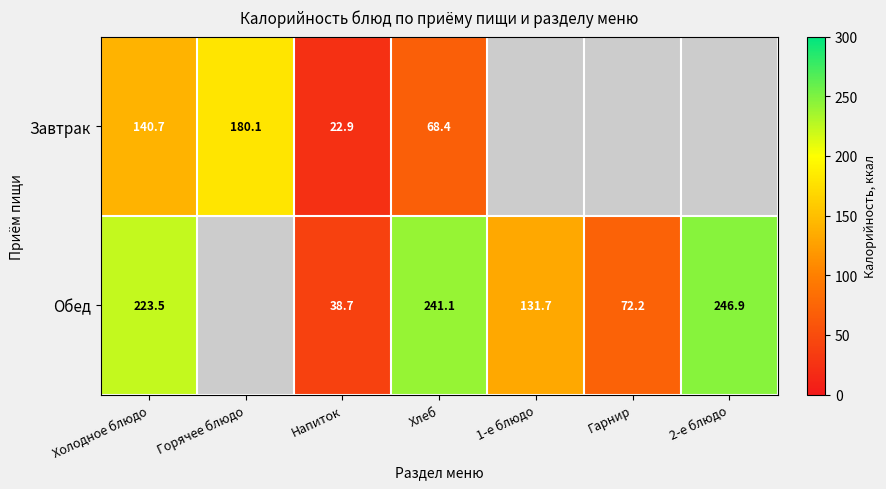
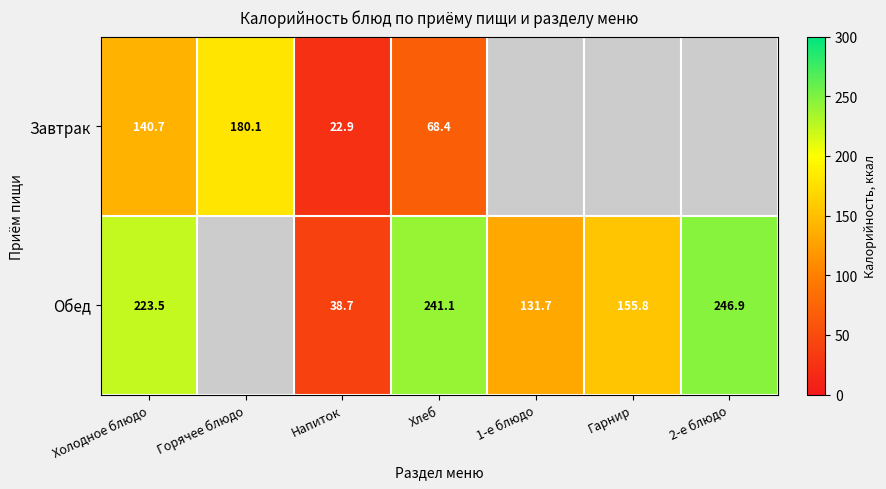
  {
    "Завтрак": {
      "Холодное блюдо": 140.7,
      "Горячее блюдо": 180.1,
      "Напиток": 22.9,
      "Хлеб": 68.4
    },
    "Обед": {
      "Холодное блюдо": 223.5,
      "Напиток": 38.7,
      "Хлеб": 241.1,
      "1-е блюдо": 131.7,
-     "Гарнир": 72.2,
+     "Гарнир": 155.8,
      "2-е блюдо": 246.9
    }
  }
